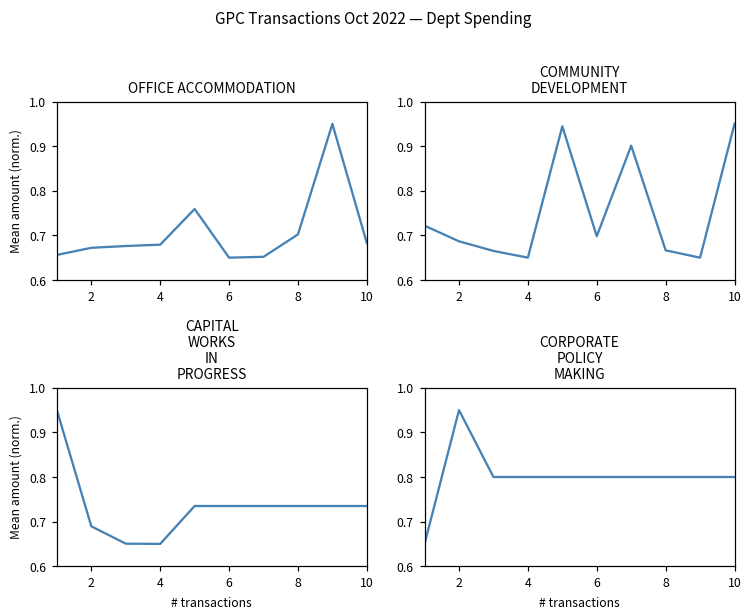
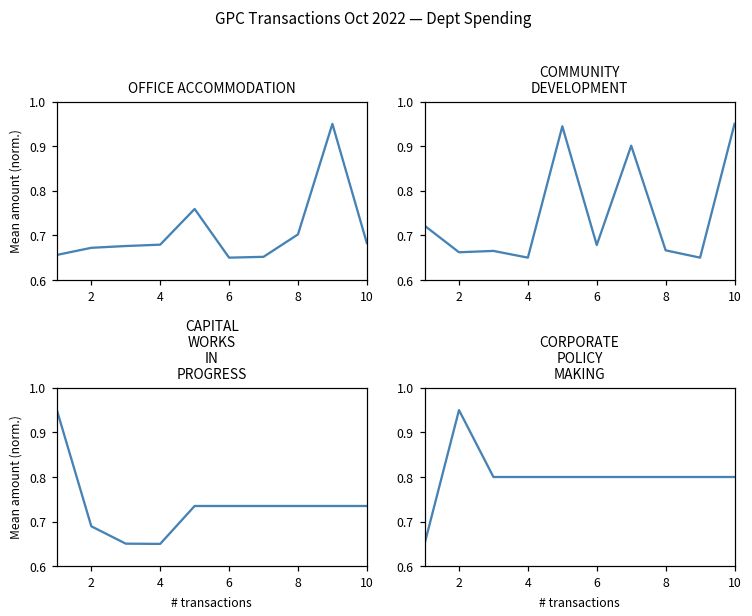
  {
    "OFFICE ACCOMMODATION": {
      "2": 0.67,
      "4": 0.68,
      "6": 0.65,
      "8": 0.70,
      "10": 0.68
    },
    "COMMUNITY DEVELOPMENT": {
-     "2": 0.69,
+     "2": 0.66,
      "4": 0.65,
-     "6": 0.70,
+     "6": 0.68,
      "8": 0.67,
      "10": 0.95
    },
    "CAPITAL WORKS IN PROGRESS": {
      "2": 0.69,
      "4": 0.65,
      "6": 0.73,
      "8": 0.73,
      "10": 0.73
    },
    "CORPORATE POLICY MAKING": {
      "2": 0.95,
      "4": 0.80,
      "6": 0.80,
      "8": 0.80,
      "10": 0.80
    }
  }
